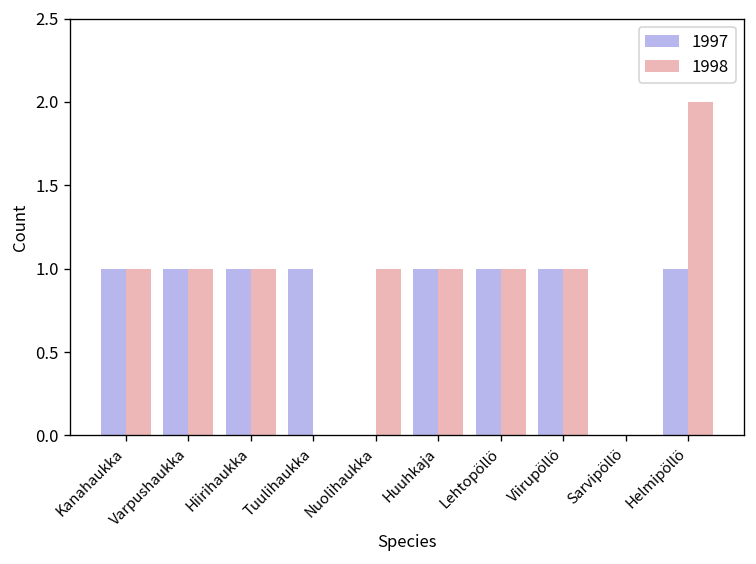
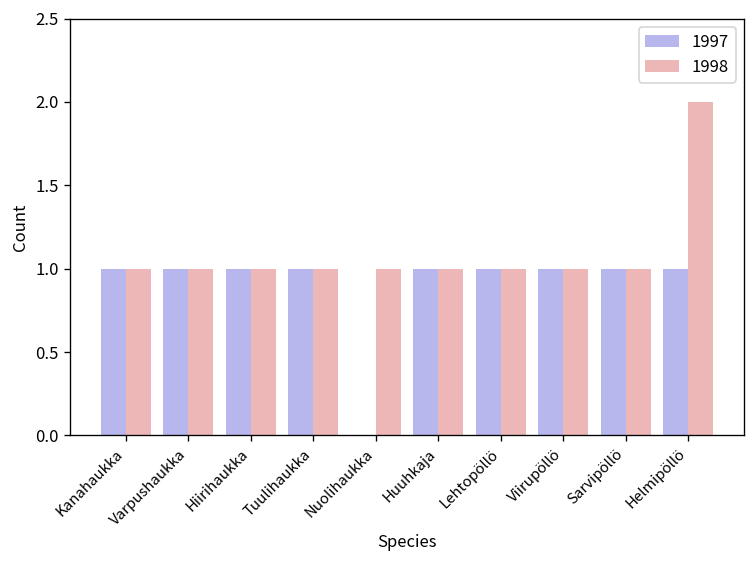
  {
    "1997": {
      "Kanahaukka": 1,
      "Varpushaukka": 1,
      "Hiirihaukka": 1,
      "Tuulihaukka": 1,
      "Nuolihaukka": 0,
      "Huuhkaja": 1,
      "Lehtopöllö": 1,
      "Viirupöllö": 1,
-     "Sarvipöllö": 0,
+     "Sarvipöllö": 1,
      "Helmipöllö": 1
    },
    "1998": {
      "Kanahaukka": 1,
      "Varpushaukka": 1,
      "Hiirihaukka": 1,
-     "Tuulihaukka": 0,
+     "Tuulihaukka": 1,
      "Nuolihaukka": 1,
      "Huuhkaja": 1,
      "Lehtopöllö": 1,
      "Viirupöllö": 1,
-     "Sarvipöllö": 0,
+     "Sarvipöllö": 1,
      "Helmipöllö": 2
    }
  }
